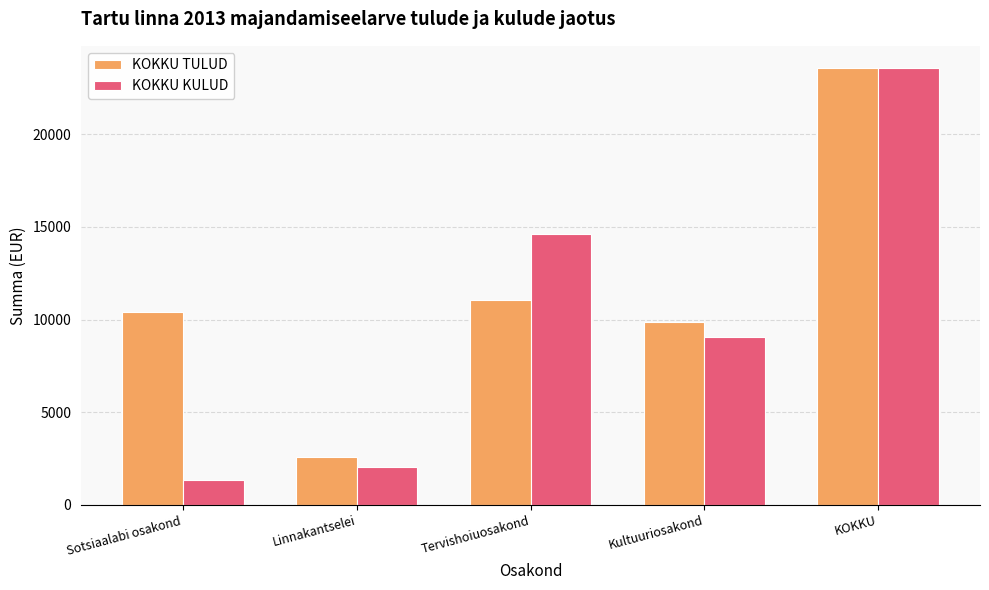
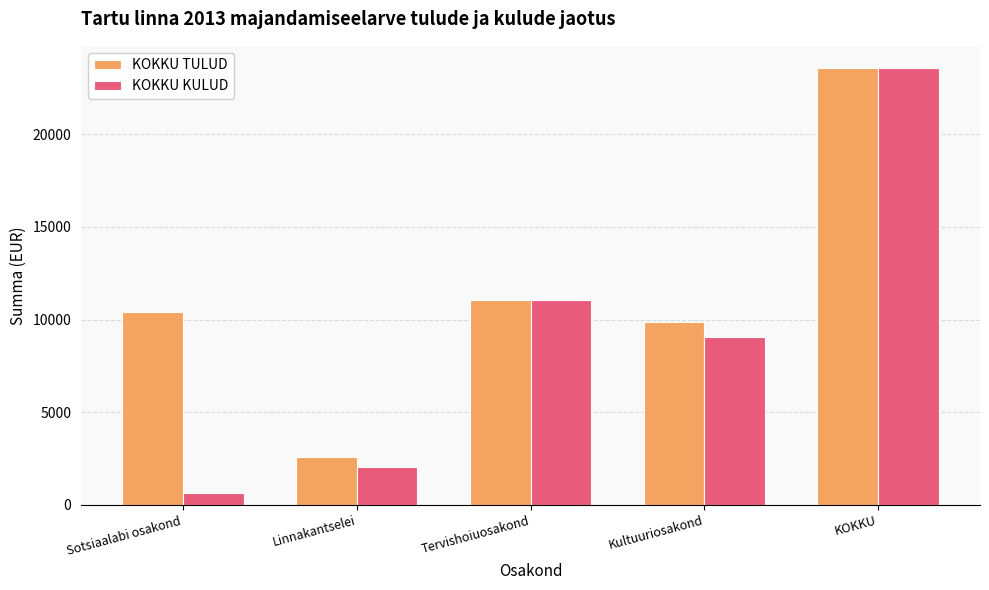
  {
    "KOKKU TULUD": {
      "Sotsiaalabi osakond": 10400,
      "Linnakantselei": 2600,
      "Tervishoiuosakond": 11100,
      "Kultuuriosakond": 9900,
      "KOKKU": 23600
    },
    "KOKKU KULUD": {
-     "Sotsiaalabi osakond": 1300,
+     "Sotsiaalabi osakond": 600,
      "Linnakantselei": 2000,
-     "Tervishoiuosakond": 14600,
+     "Tervishoiuosakond": 11100,
      "Kultuuriosakond": 9100,
      "KOKKU": 23600
    }
  }
